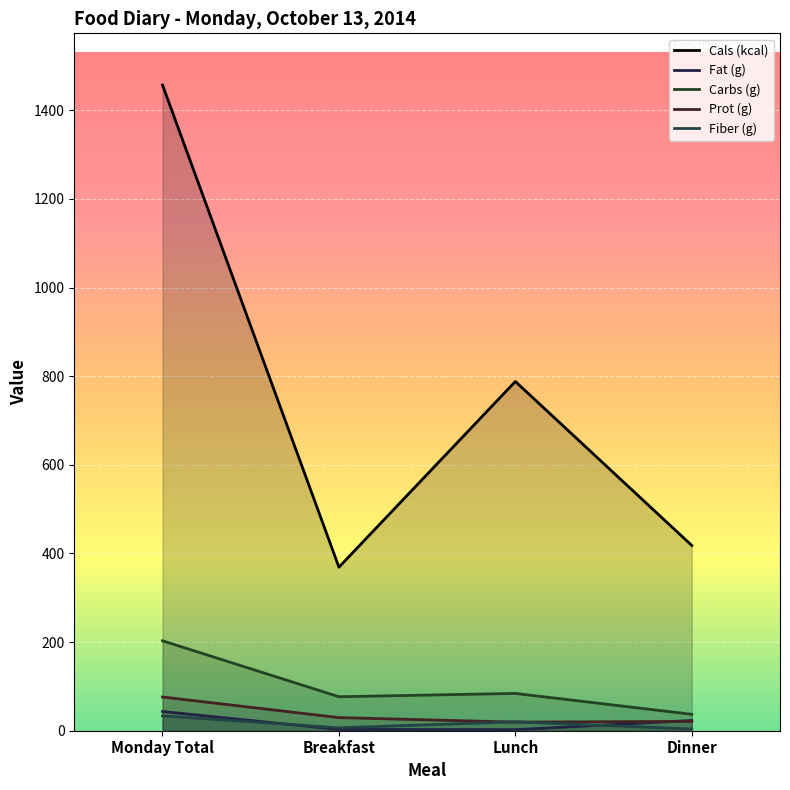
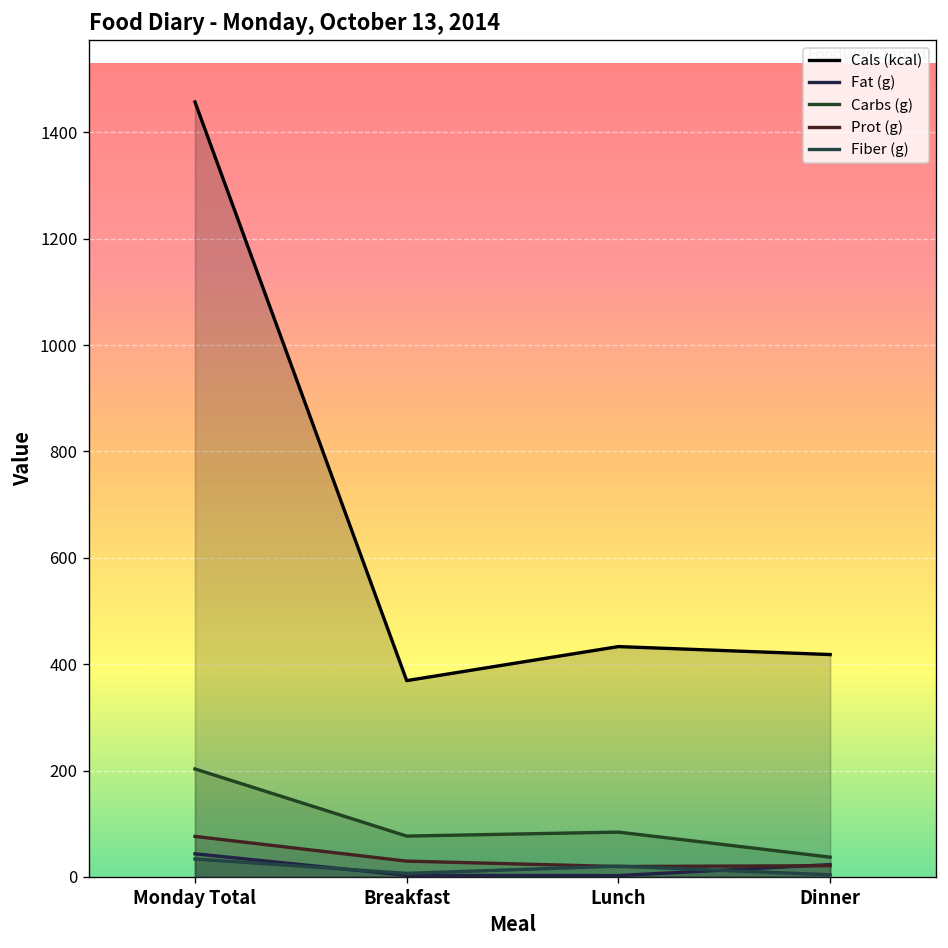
  {
    "Cals (kcal)": {
      "Monday Total": 1460,
      "Breakfast": 370,
-     "Lunch": 790,
+     "Lunch": 430,
      "Dinner": 420
    }
  }
